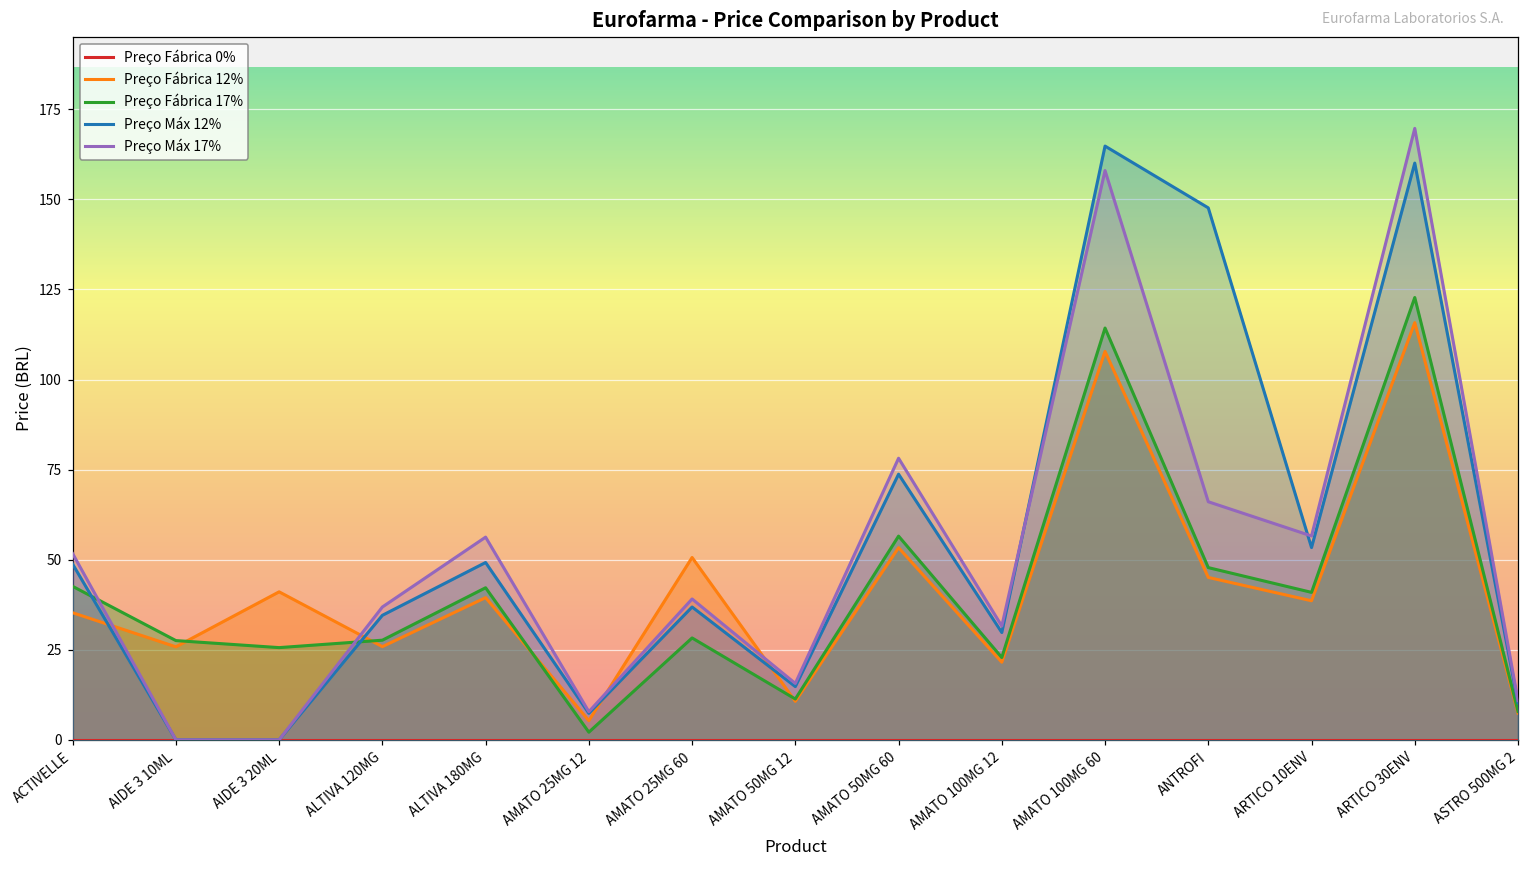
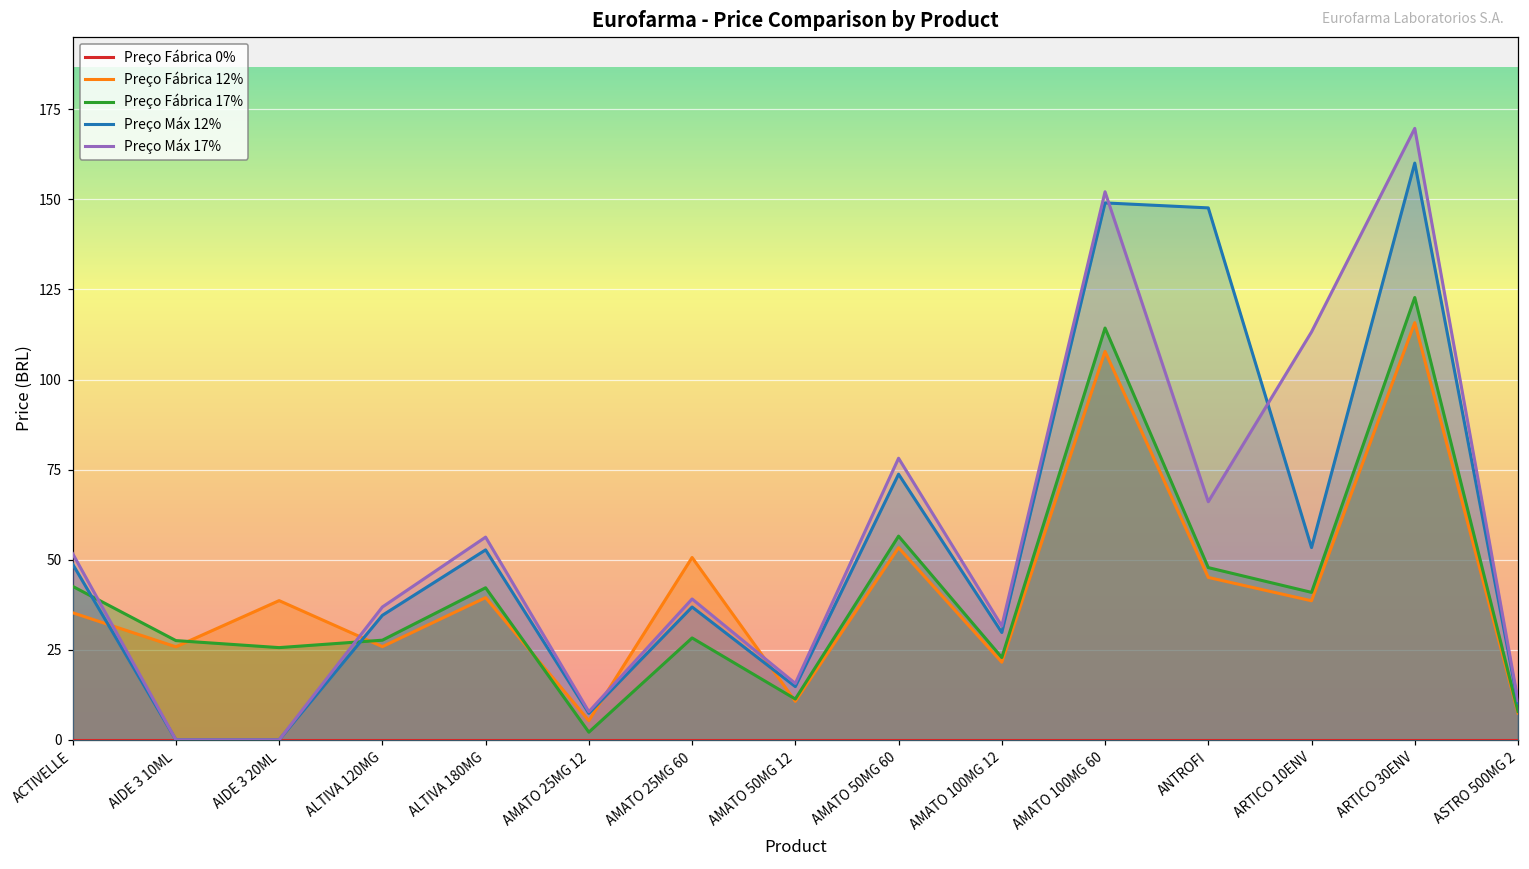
  {
    "Preço Fábrica 0%": {
      "ACTIVELLE": 0,
      "ALTIVA 120MG": 0,
      "ALTIVA 180MG": 0,
      "AMATO 25MG 12": 0,
      "AMATO 25MG 60": 0,
      "AMATO 50MG 12": 0,
      "AMATO 50MG 60": 0,
      "AMATO 100MG 12": 0,
      "AMATO 100MG 60": 0,
      "ANTROFI": 0,
      "ARTICO 10ENV": 0,
      "ARTICO 30ENV": 0,
      "ASTRO 500MG 2": 0
    },
    "Preço Fábrica 12%": {
      "ACTIVELLE": 35,
      "AIDE 3 10ML": 26,
-     "AIDE 3 20ML": 41,
+     "AIDE 3 20ML": 39,
      "ALTIVA 120MG": 26,
      "ALTIVA 180MG": 39,
      "AMATO 25MG 12": 5,
      "AMATO 25MG 60": 51,
      "AMATO 50MG 60": 53,
      "AMATO 100MG 12": 22,
      "AMATO 100MG 60": 108,
      "ANTROFI": 45,
      "ARTICO 10ENV": 39,
      "ARTICO 30ENV": 116
    },
    "Preço Fábrica 17%": {
      "ACTIVELLE": 43,
      "AIDE 3 10ML": 28,
      "AIDE 3 20ML": 26,
      "ALTIVA 120MG": 28,
      "ALTIVA 180MG": 42,
      "AMATO 25MG 12": 2,
      "AMATO 25MG 60": 28,
      "AMATO 50MG 60": 57,
      "AMATO 100MG 12": 23,
      "AMATO 100MG 60": 114,
      "ANTROFI": 48,
      "ARTICO 10ENV": 41,
      "ARTICO 30ENV": 123
    },
    "Preço Máx 12%": {
      "ACTIVELLE": 49,
      "ALTIVA 120MG": 35,
-     "ALTIVA 180MG": 49,
+     "ALTIVA 180MG": 53,
      "AMATO 25MG 60": 37,
      "AMATO 50MG 12": 15,
      "AMATO 50MG 60": 74,
      "AMATO 100MG 12": 30,
-     "AMATO 100MG 60": 165,
+     "AMATO 100MG 60": 149,
      "ANTROFI": 148,
      "ARTICO 10ENV": 53,
      "ARTICO 30ENV": 160
    },
    "Preço Máx 17%": {
      "ACTIVELLE": 52,
      "ALTIVA 120MG": 37,
      "ALTIVA 180MG": 56,
      "AMATO 25MG 60": 39,
      "AMATO 50MG 12": 16,
      "AMATO 50MG 60": 78,
      "AMATO 100MG 12": 32,
-     "AMATO 100MG 60": 158,
+     "AMATO 100MG 60": 152,
      "ANTROFI": 66,
-     "ARTICO 10ENV": 57,
+     "ARTICO 10ENV": 113,
      "ARTICO 30ENV": 170
    }
  }
